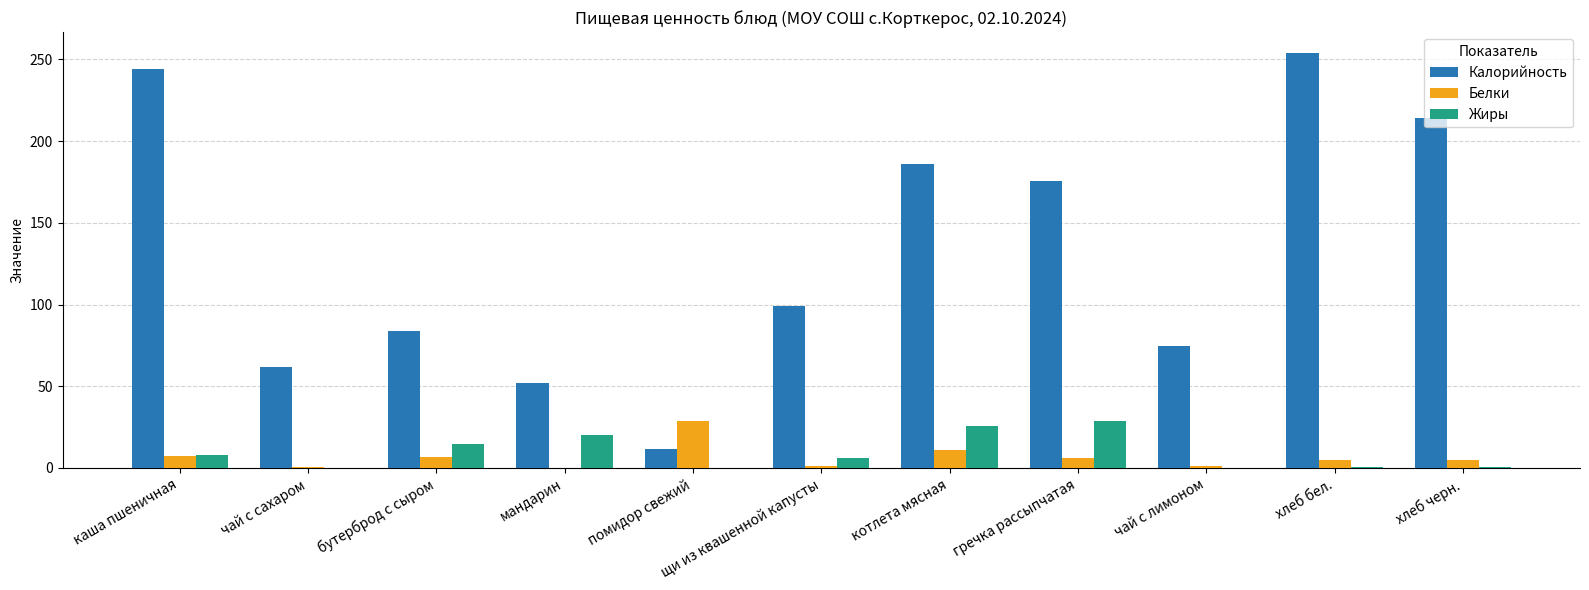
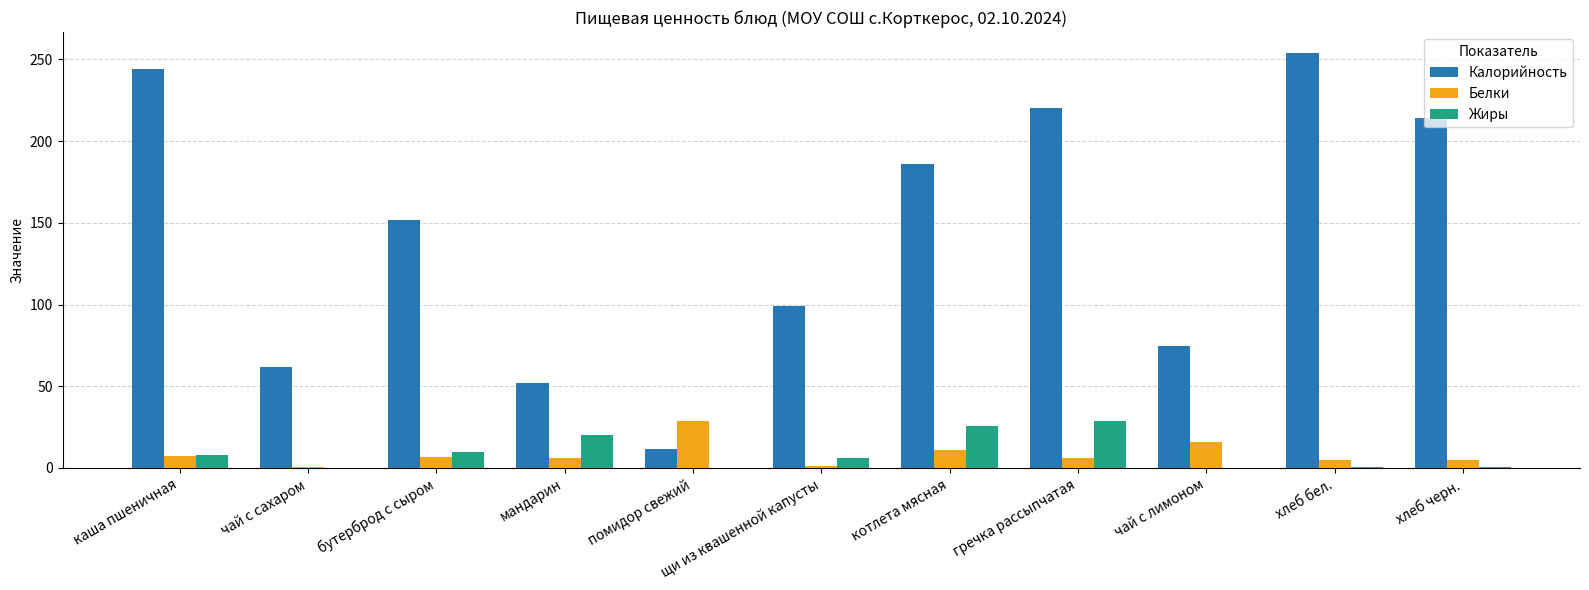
  {
    "Калорийность": {
      "каша пшеничная": 244,
      "чай с сахаром": 62,
-     "бутерброд с сыром": 84,
+     "бутерброд с сыром": 152,
      "мандарин": 52,
      "помидор свежий": 12,
      "щи из квашенной капусты": 99,
      "котлета мясная": 186,
-     "гречка рассыпчатая": 176,
+     "гречка рассыпчатая": 220,
      "чай с лимоном": 75,
      "хлеб бел.": 254
    },
    "Белки": {
      "каша пшеничная": 7,
      "бутерброд с сыром": 7,
-     "мандарин": 0,
+     "мандарин": 6,
      "помидор свежий": 29,
      "котлета мясная": 11,
      "гречка рассыпчатая": 6,
-     "чай с лимоном": 2,
+     "чай с лимоном": 16,
      "хлеб бел.": 5,
      "хлеб черн.": 5
    },
    "Жиры": {
      "каша пшеничная": 8,
-     "бутерброд с сыром": 15,
+     "бутерброд с сыром": 9,
      "мандарин": 20,
      "щи из квашенной капусты": 6,
      "котлета мясная": 26,
      "гречка рассыпчатая": 29
    }
  }
